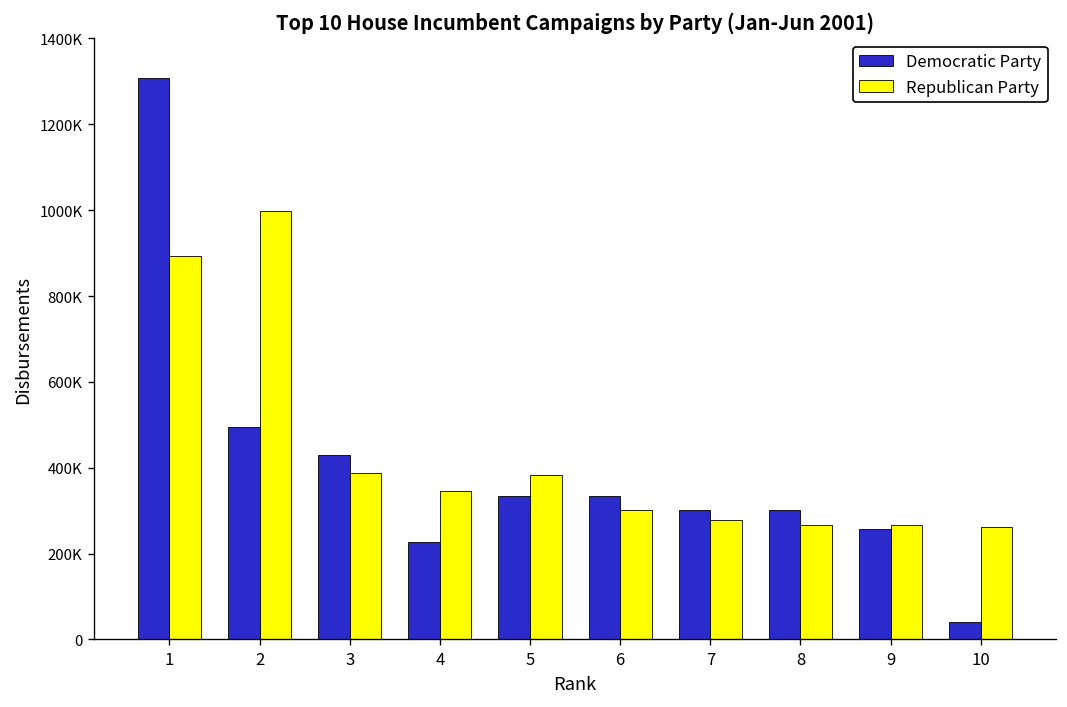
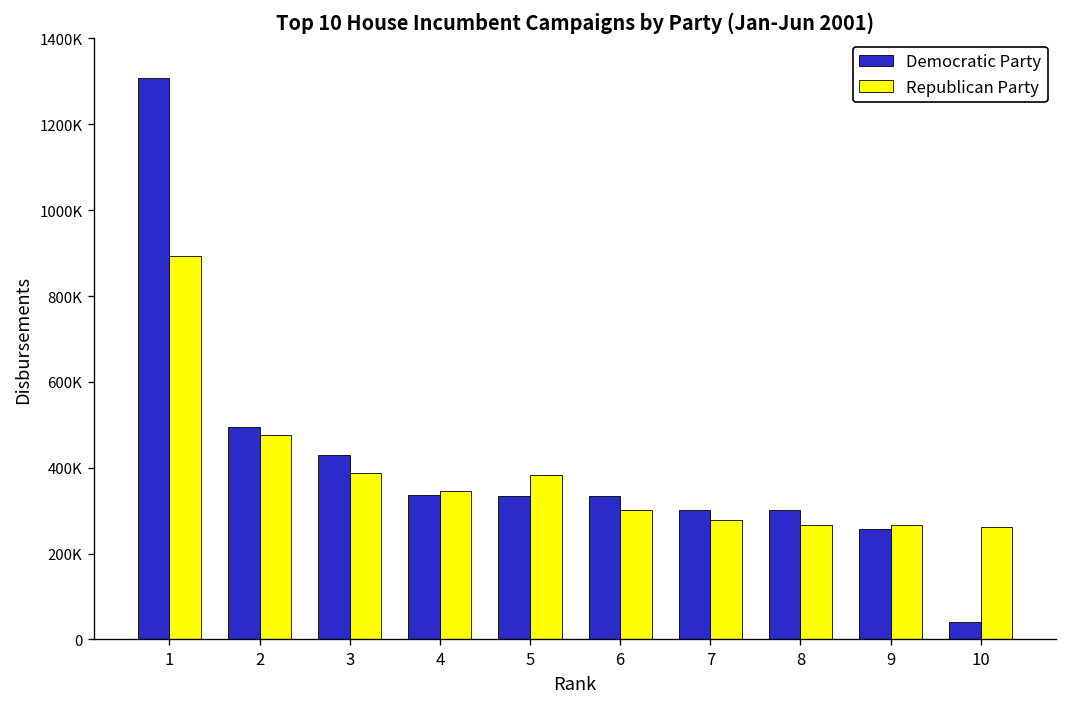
  {
    "Democratic Party": {
      "1": 1310000,
      "2": 490000,
      "3": 430000,
-     "4": 230000,
+     "4": 340000,
      "5": 330000,
      "6": 330000,
      "7": 300000,
      "8": 300000,
      "9": 260000,
      "10": 40000
    },
    "Republican Party": {
      "1": 890000,
-     "2": 1000000,
+     "2": 480000,
      "3": 390000,
      "4": 350000,
      "5": 380000,
      "6": 300000,
      "7": 280000,
      "8": 270000,
      "9": 270000,
      "10": 260000
    }
  }
